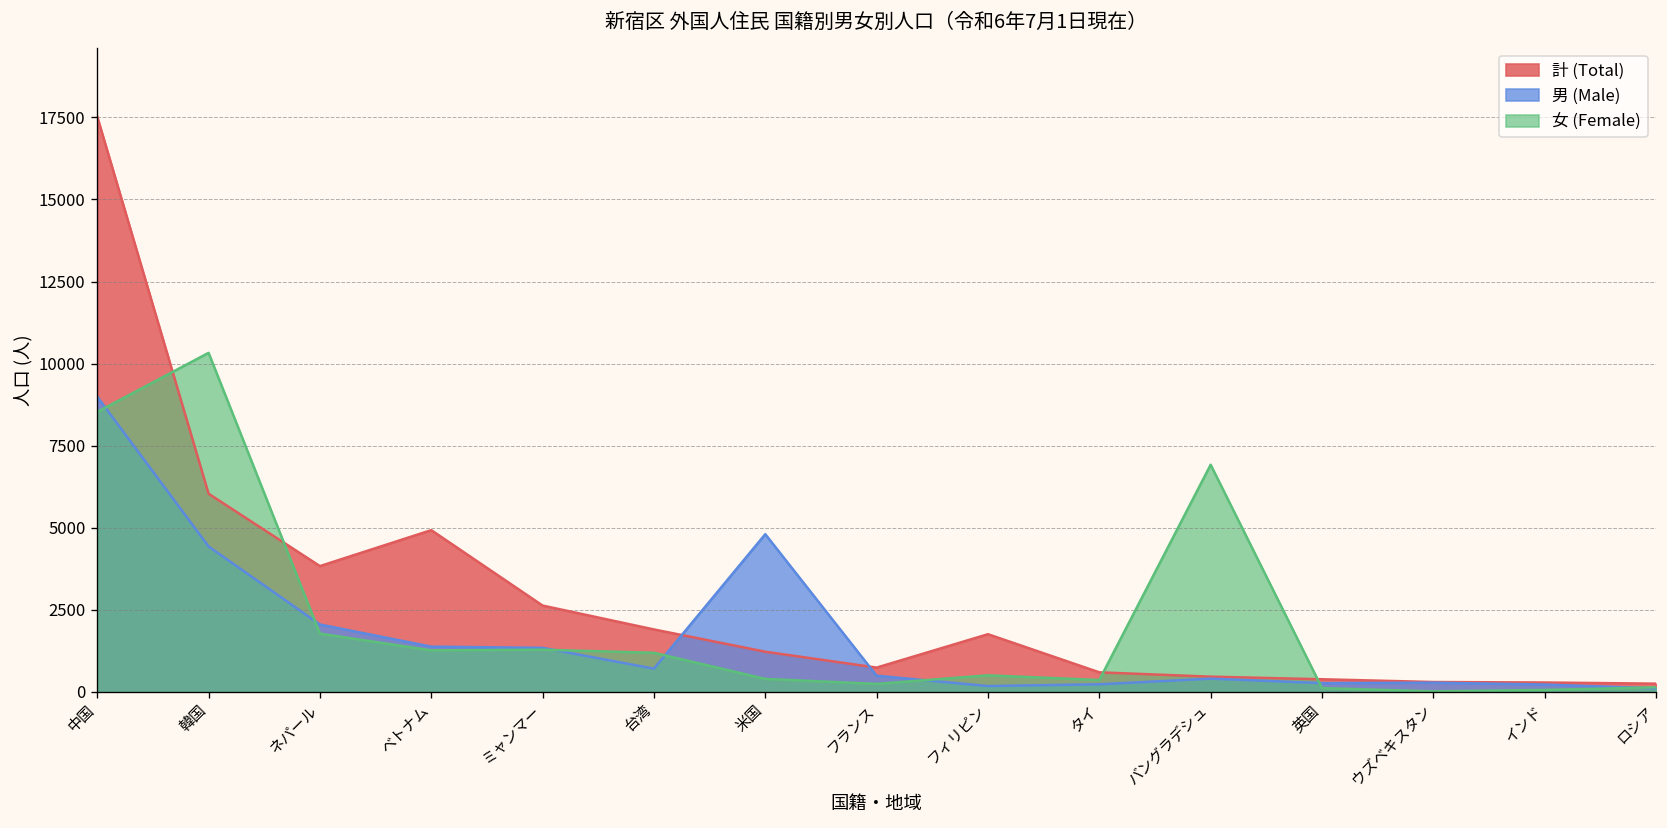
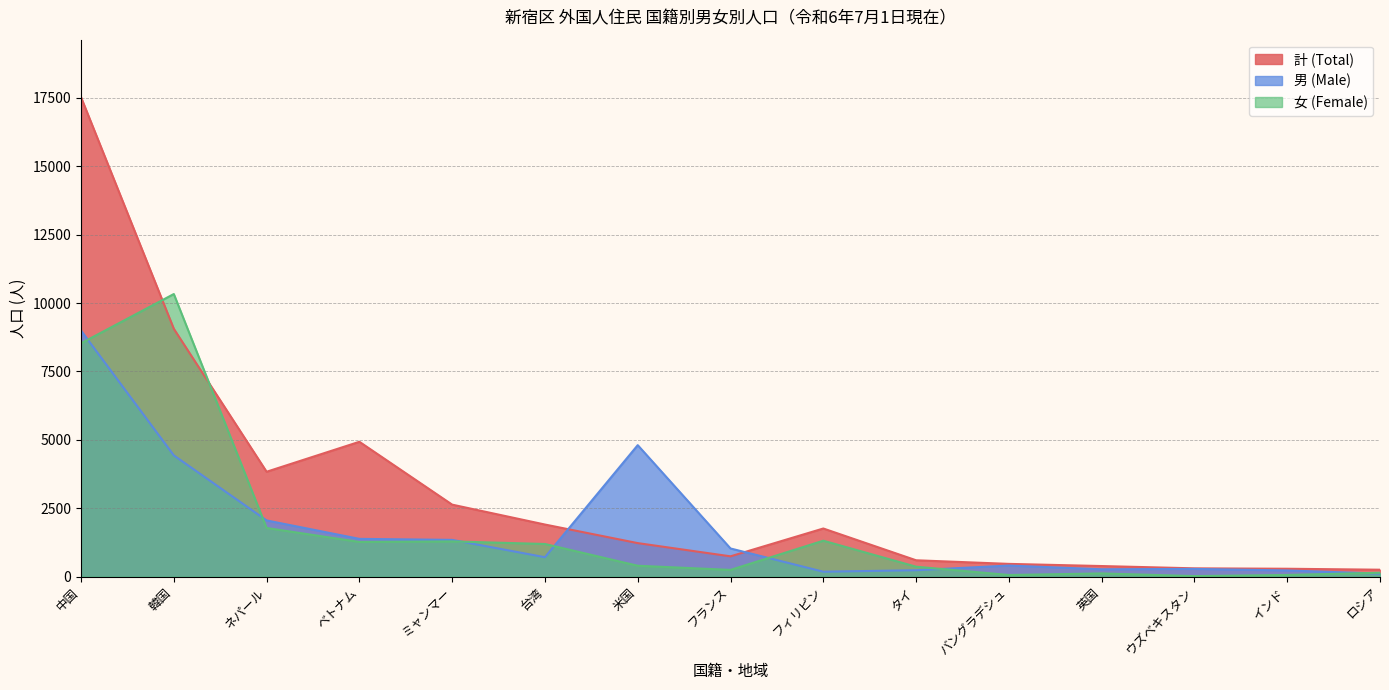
  {
    "計 (Total)": {
      "中国": 17500,
-     "韓国": 6000,
+     "韓国": 9100,
      "ネパール": 3800,
      "ベトナム": 4900,
      "ミャンマー": 2600,
      "台湾": 1900,
      "米国": 1200,
      "フランス": 700,
      "フィリピン": 1800,
      "タイ": 600,
      "英国": 400,
      "ロシア": 300
    },
    "男 (Male)": {
      "中国": 9000,
      "韓国": 4400,
      "ネパール": 2100,
      "ベトナム": 1400,
      "台湾": 700,
      "米国": 4800,
-     "フランス": 500,
+     "フランス": 1000,
      "フィリピン": 200,
      "タイ": 200,
      "英国": 300
    },
    "女 (Female)": {
      "中国": 8500,
      "韓国": 10300,
      "ネパール": 1800,
      "ベトナム": 1300,
      "台湾": 1200,
      "米国": 400,
      "フランス": 200,
-     "フィリピン": 500,
+     "フィリピン": 1300,
      "タイ": 400,
-     "バングラデシュ": 6900,
+     "バングラデシュ": 100,
      "英国": 100,
      "ウズベキスタン": 0,
      "インド": 100
    }
  }
